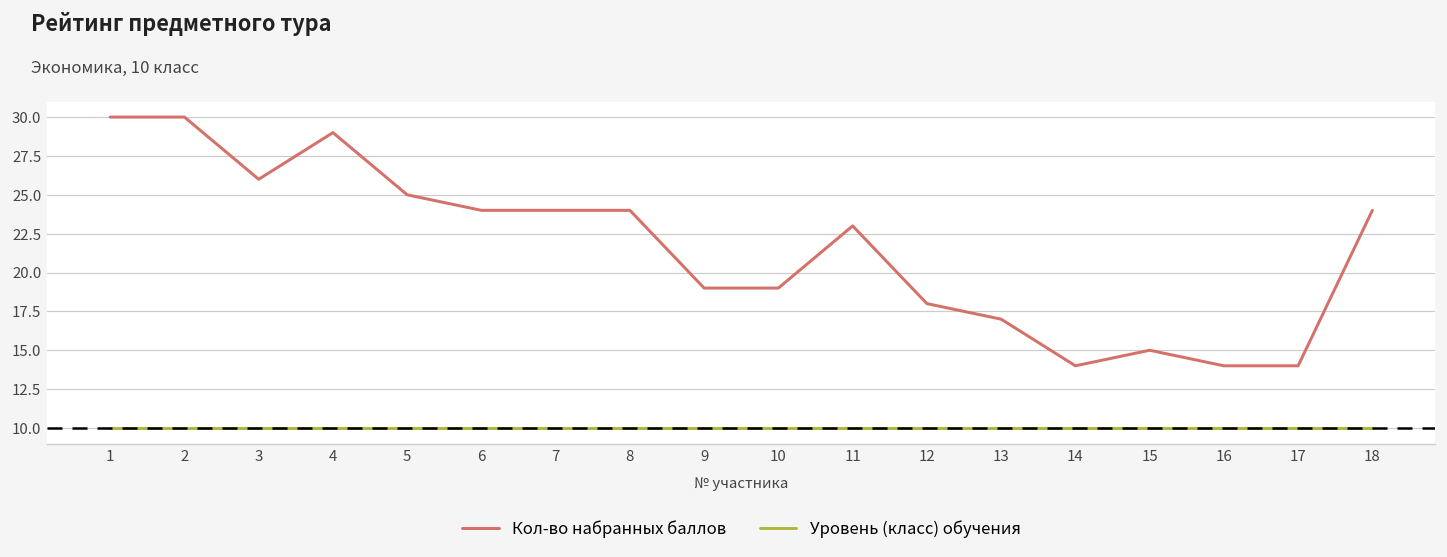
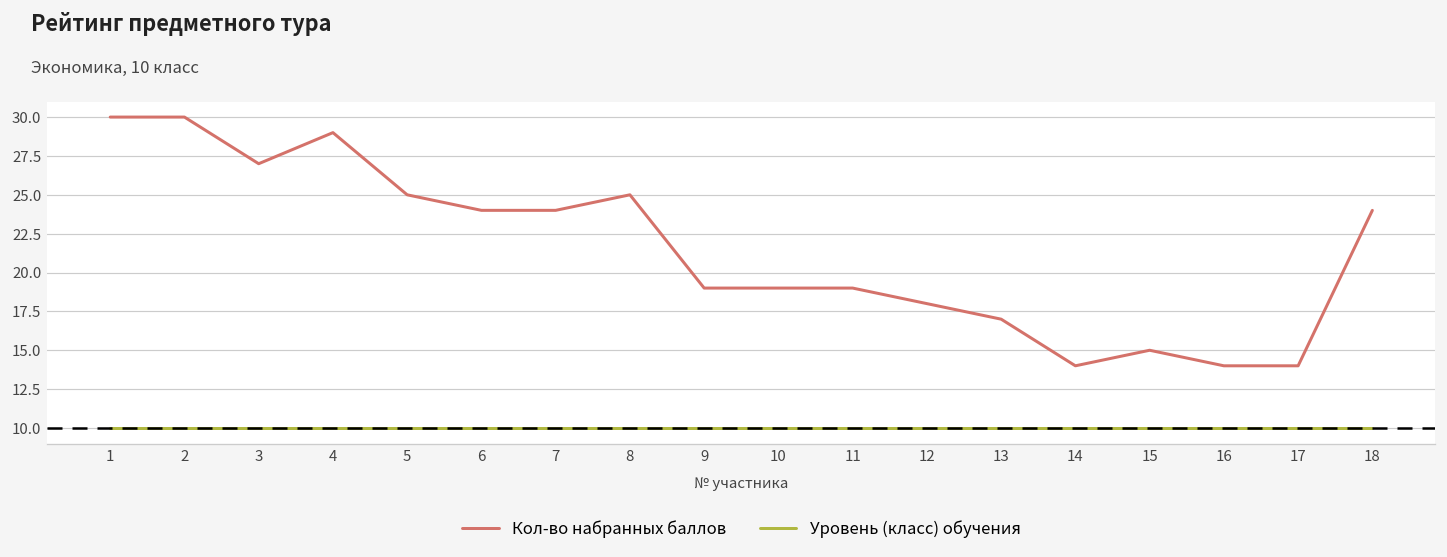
  {
    "Кол-во набранных баллов": {
      "1": 30,
      "2": 30,
-     "3": 26,
+     "3": 27,
      "4": 29,
      "5": 25,
      "6": 24,
      "7": 24,
-     "8": 24,
+     "8": 25,
      "9": 19,
      "10": 19,
-     "11": 23,
+     "11": 19,
      "12": 18,
      "13": 17,
      "14": 14,
      "15": 15,
      "16": 14,
      "17": 14,
      "18": 24
    },
    "Уровень (класс) обучения": {
      "1": 10,
      "2": 10,
      "3": 10,
      "4": 10,
      "5": 10,
      "6": 10,
      "7": 10,
      "8": 10,
      "9": 10,
      "10": 10,
      "11": 10,
      "12": 10,
      "13": 10,
      "14": 10,
      "15": 10,
      "16": 10,
      "17": 10,
      "18": 10
    }
  }
